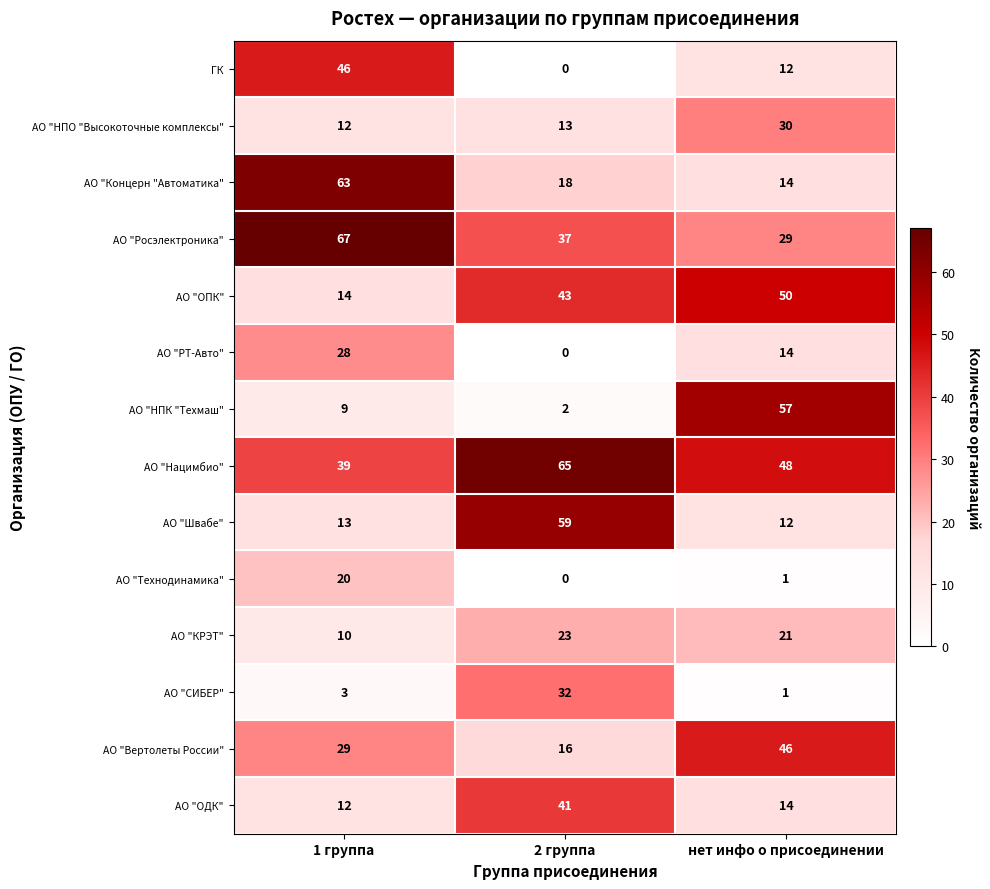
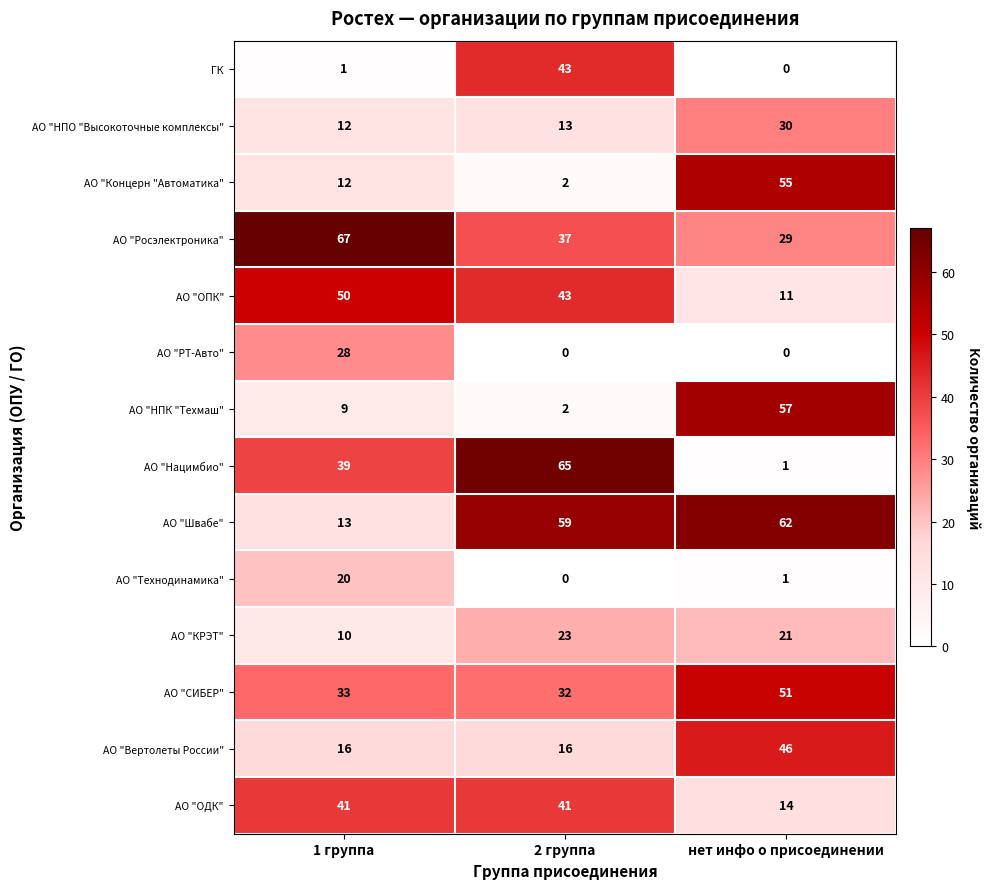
  {
    "ГК": {
-     "1 группа": 46,
-     "2 группа": 0,
-     "нет инфо о присоединении": 12
+     "1 группа": 1,
+     "2 группа": 43,
+     "нет инфо о присоединении": 0
    },
    "АО \"НПО \"Высокоточные комплексы\"": {
      "1 группа": 12,
      "2 группа": 13,
      "нет инфо о присоединении": 30
    },
    "АО \"Концерн \"Автоматика\"": {
-     "1 группа": 63,
-     "2 группа": 18,
-     "нет инфо о присоединении": 14
+     "1 группа": 12,
+     "2 группа": 2,
+     "нет инфо о присоединении": 55
    },
    "АО \"Росэлектроника\"": {
      "1 группа": 67,
      "2 группа": 37,
      "нет инфо о присоединении": 29
    },
    "АО \"ОПК\"": {
-     "1 группа": 14,
+     "1 группа": 50,
      "2 группа": 43,
-     "нет инфо о присоединении": 50
+     "нет инфо о присоединении": 11
    },
    "АО \"РТ-Авто\"": {
      "1 группа": 28,
      "2 группа": 0,
-     "нет инфо о присоединении": 14
+     "нет инфо о присоединении": 0
    },
    "АО \"НПК \"Техмаш\"": {
      "1 группа": 9,
      "2 группа": 2,
      "нет инфо о присоединении": 57
    },
    "АО \"Нацимбио\"": {
      "1 группа": 39,
      "2 группа": 65,
-     "нет инфо о присоединении": 48
+     "нет инфо о присоединении": 1
    },
    "АО \"Швабе\"": {
      "1 группа": 13,
      "2 группа": 59,
-     "нет инфо о присоединении": 12
+     "нет инфо о присоединении": 62
    },
    "АО \"Технодинамика\"": {
      "1 группа": 20,
      "2 группа": 0,
      "нет инфо о присоединении": 1
    },
    "АО \"КРЭТ\"": {
      "1 группа": 10,
      "2 группа": 23,
      "нет инфо о присоединении": 21
    },
    "АО \"СИБЕР\"": {
-     "1 группа": 3,
+     "1 группа": 33,
      "2 группа": 32,
-     "нет инфо о присоединении": 1
+     "нет инфо о присоединении": 51
    },
    "АО \"Вертолеты России\"": {
-     "1 группа": 29,
+     "1 группа": 16,
      "2 группа": 16,
      "нет инфо о присоединении": 46
    },
    "АО \"ОДК\"": {
-     "1 группа": 12,
+     "1 группа": 41,
      "2 группа": 41,
      "нет инфо о присоединении": 14
    }
  }
